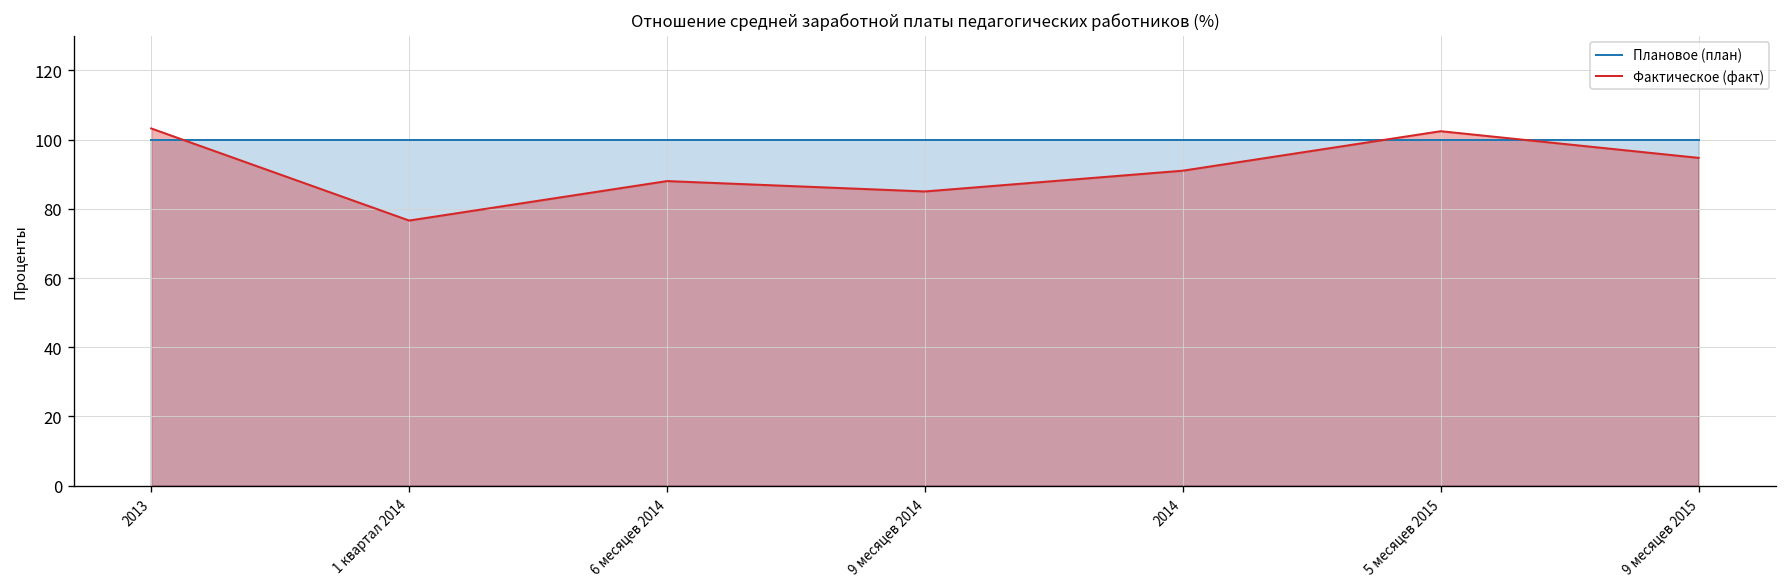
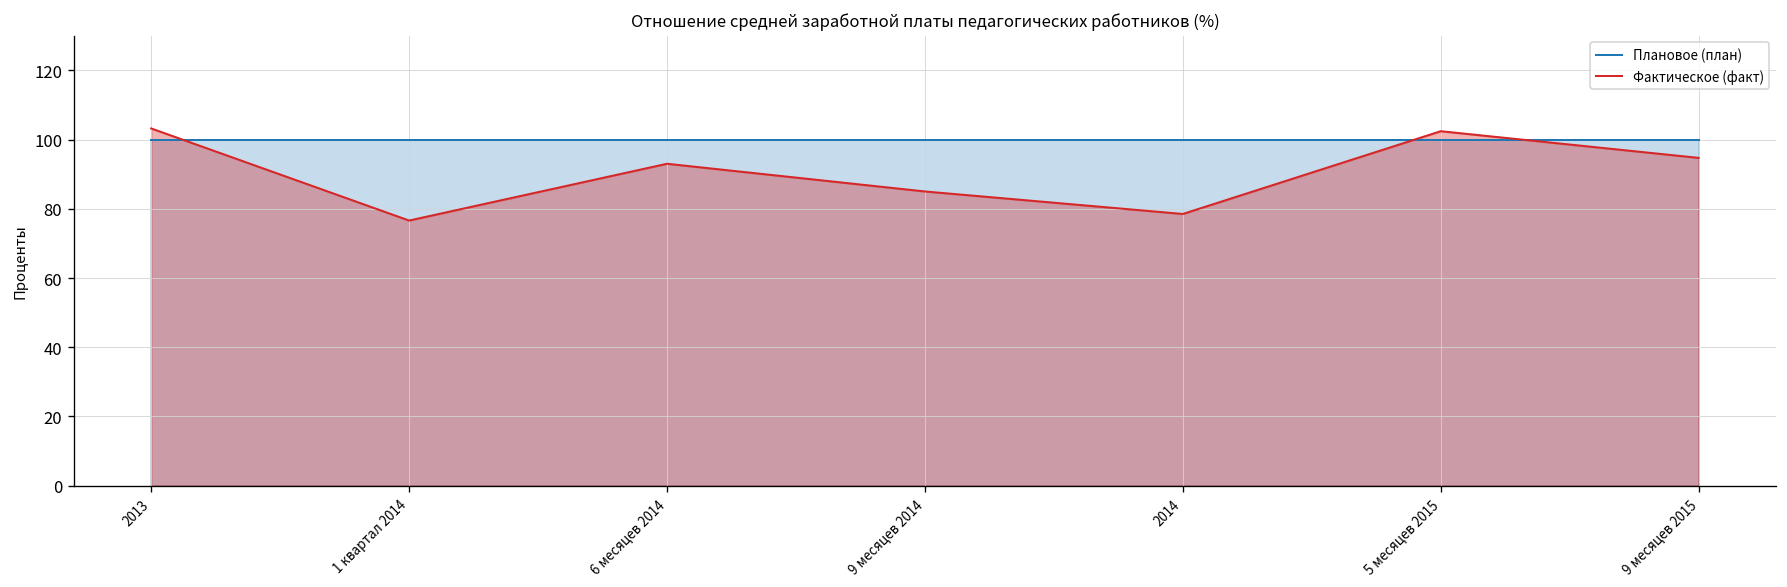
  {
    "Плановое (план)": {
      "2013": 100,
      "1 квартал 2014": 100,
      "6 месяцев 2014": 100,
      "9 месяцев 2014": 100,
      "2014": 100,
      "5 месяцев 2015": 100,
      "9 месяцев 2015": 100
    },
    "Фактическое (факт)": {
      "2013": 103,
      "1 квартал 2014": 77,
-     "6 месяцев 2014": 88,
+     "6 месяцев 2014": 93,
      "9 месяцев 2014": 85,
-     "2014": 91,
+     "2014": 79,
      "5 месяцев 2015": 102,
      "9 месяцев 2015": 95
    }
  }
